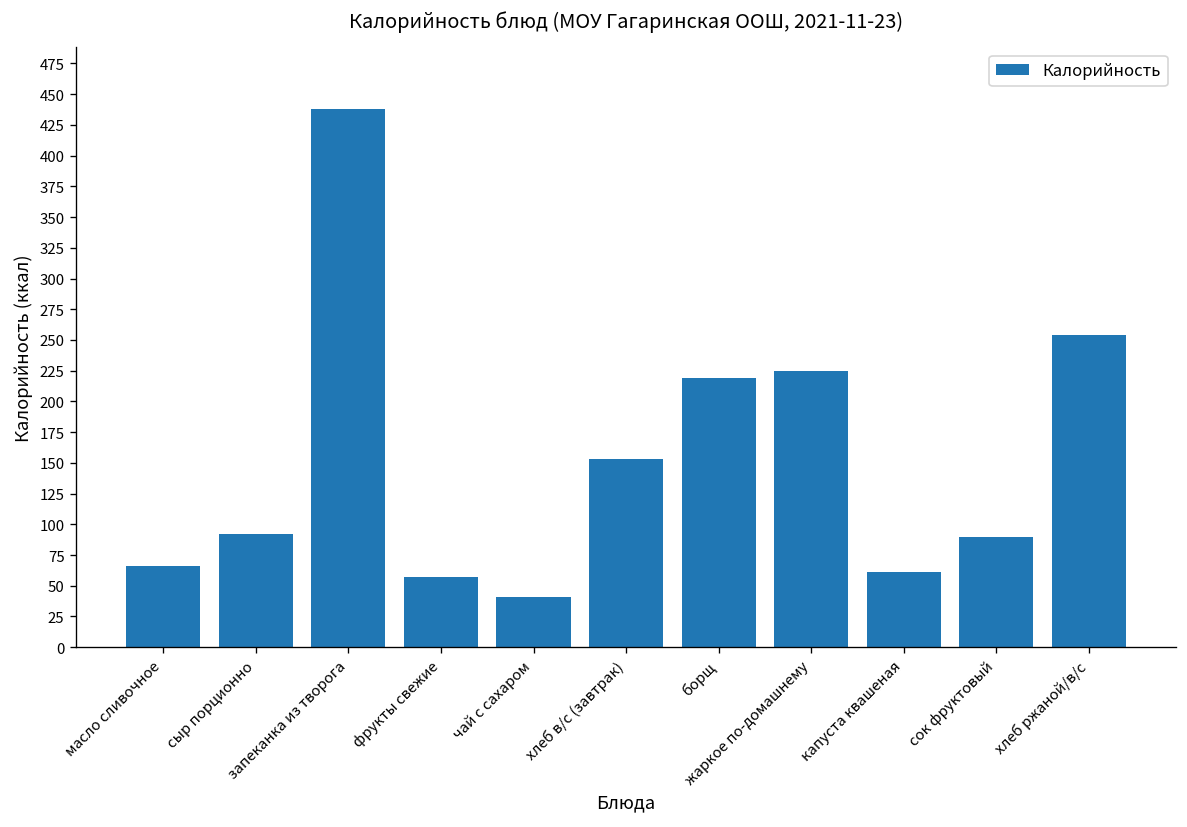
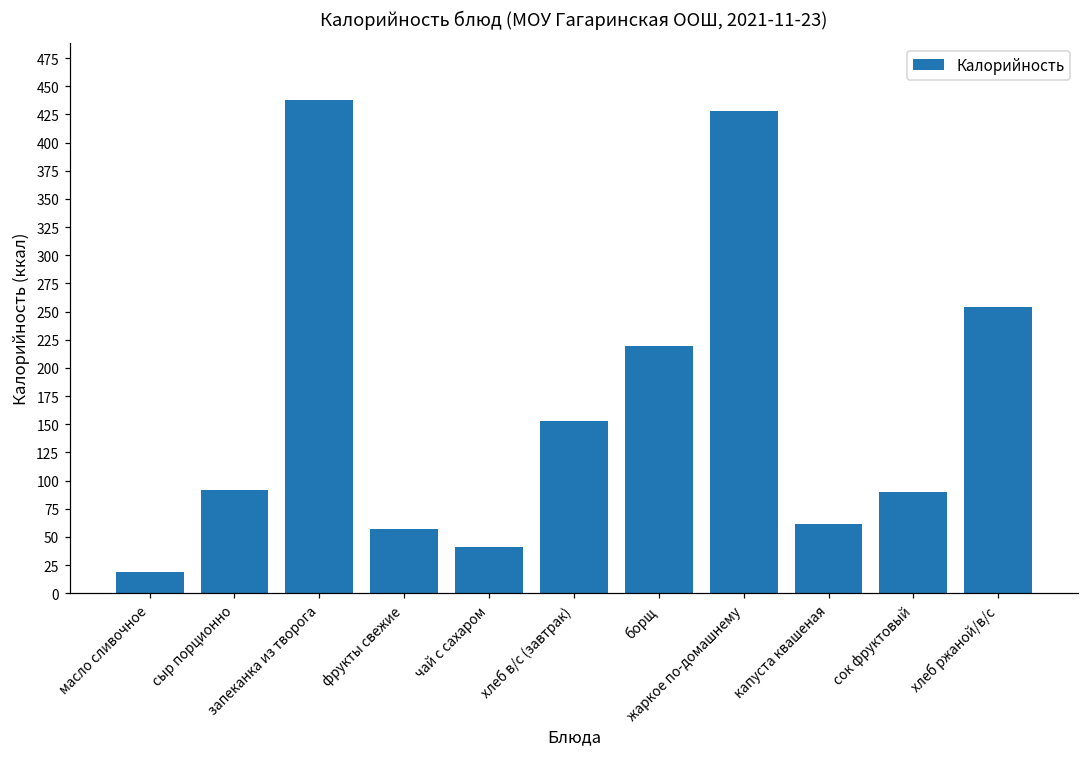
  {
-   "масло сливочное": 66,
+   "масло сливочное": 19,
    "сыр порционно": 92,
    "запеканка из творога": 438,
    "фрукты свежие": 57,
    "чай с сахаром": 41,
    "хлеб в/с (завтрак)": 153,
    "борщ": 219,
-   "жаркое по-домашнему": 225,
+   "жаркое по-домашнему": 428,
    "капуста квашеная": 61,
    "сок фруктовый": 90,
    "хлеб ржаной/в/с": 254
  }
